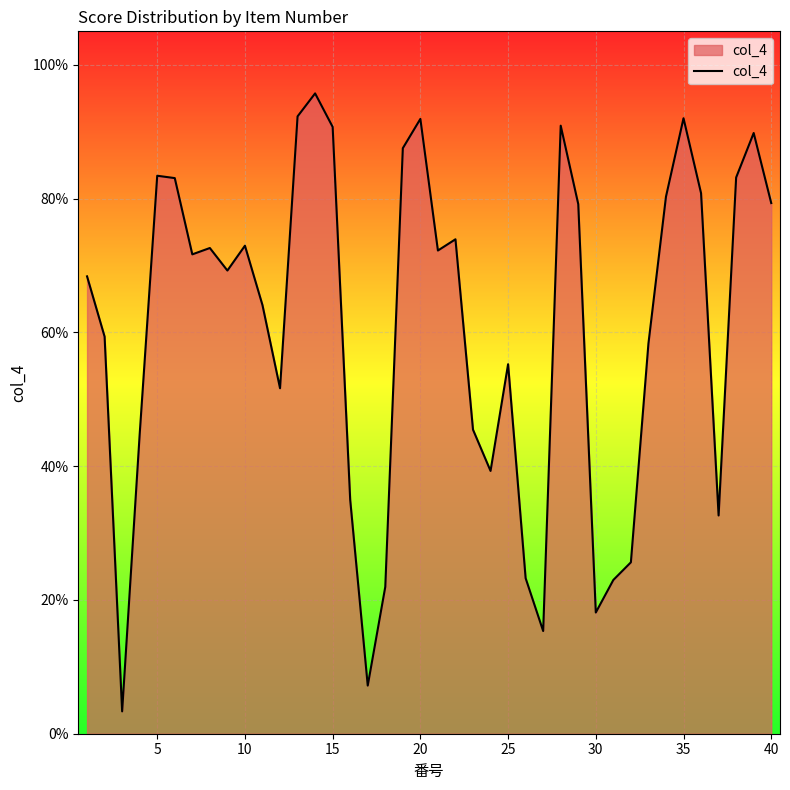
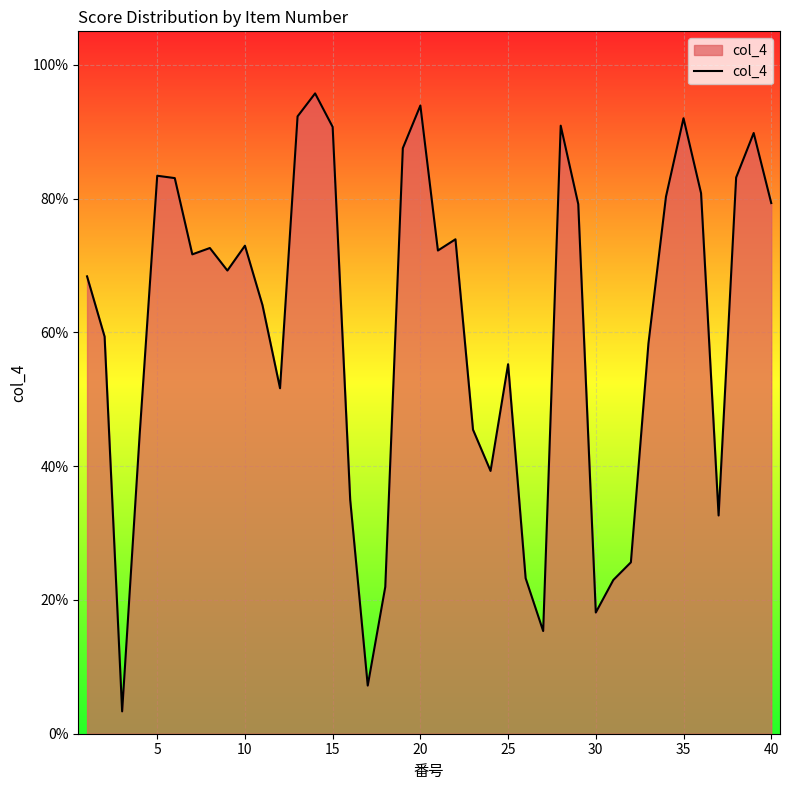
  {
    "5": "83%",
    "10": "73%",
    "15": "91%",
-   "20": "92%",
+   "20": "94%",
    "25": "55%",
    "30": "18%",
    "35": "92%",
    "40": "79%"
  }
